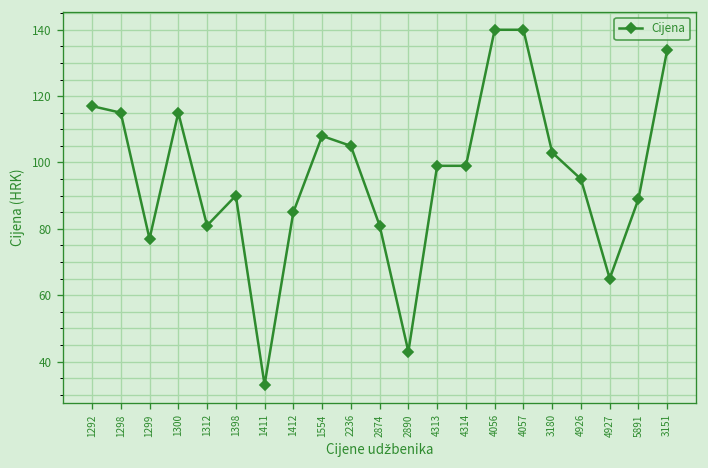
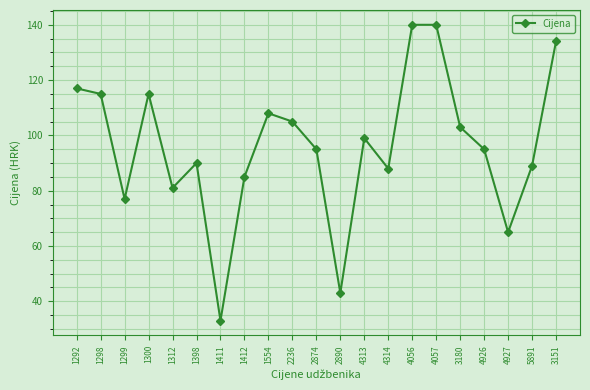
  {
    "1292": 117,
    "1298": 115,
    "1299": 77,
    "1300": 115,
    "1312": 81,
    "1398": 90,
    "1411": 33,
    "1412": 85,
    "1554": 108,
    "2236": 105,
-   "2874": 81,
+   "2874": 95,
    "2890": 43,
    "4313": 99,
-   "4314": 99,
+   "4314": 88,
    "4056": 140,
    "4057": 140,
    "3180": 103,
    "4926": 95,
    "4927": 65,
    "5891": 89,
    "3151": 134
  }
